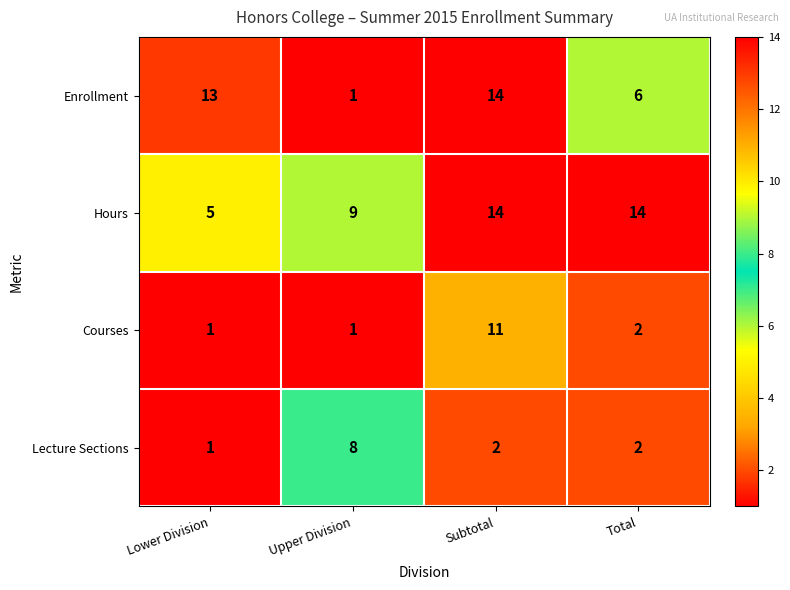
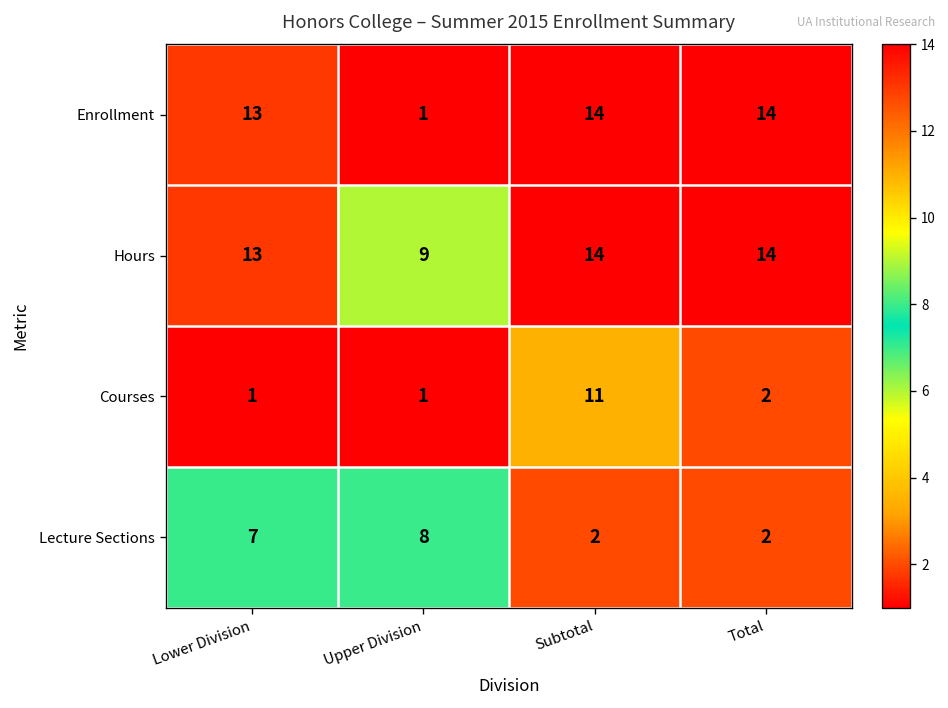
  {
    "Enrollment": {
      "Lower Division": 13,
      "Upper Division": 1,
      "Subtotal": 14,
-     "Total": 6
+     "Total": 14
    },
    "Hours": {
-     "Lower Division": 5,
+     "Lower Division": 13,
      "Upper Division": 9,
      "Subtotal": 14,
      "Total": 14
    },
    "Courses": {
      "Lower Division": 1,
      "Upper Division": 1,
      "Subtotal": 11,
      "Total": 2
    },
    "Lecture Sections": {
-     "Lower Division": 1,
+     "Lower Division": 7,
      "Upper Division": 8,
      "Subtotal": 2,
      "Total": 2
    }
  }
